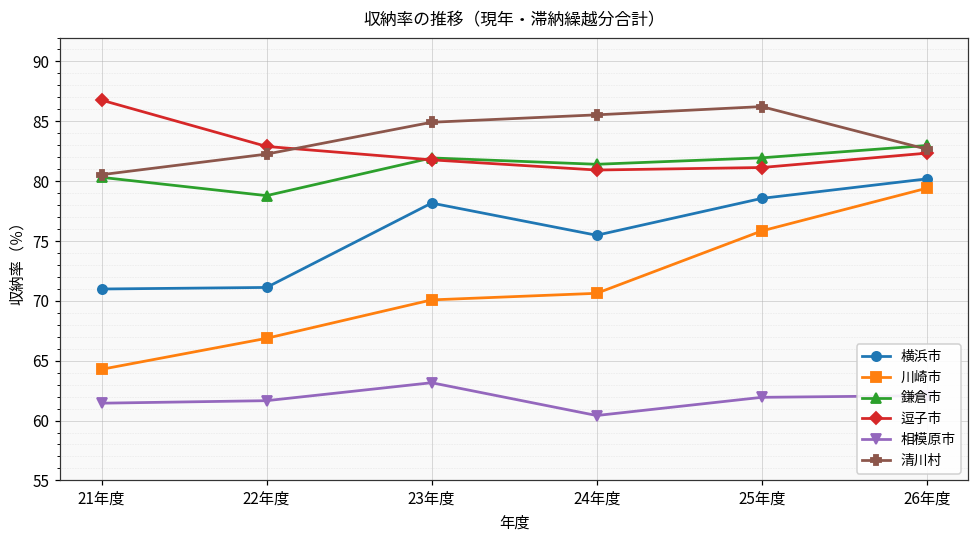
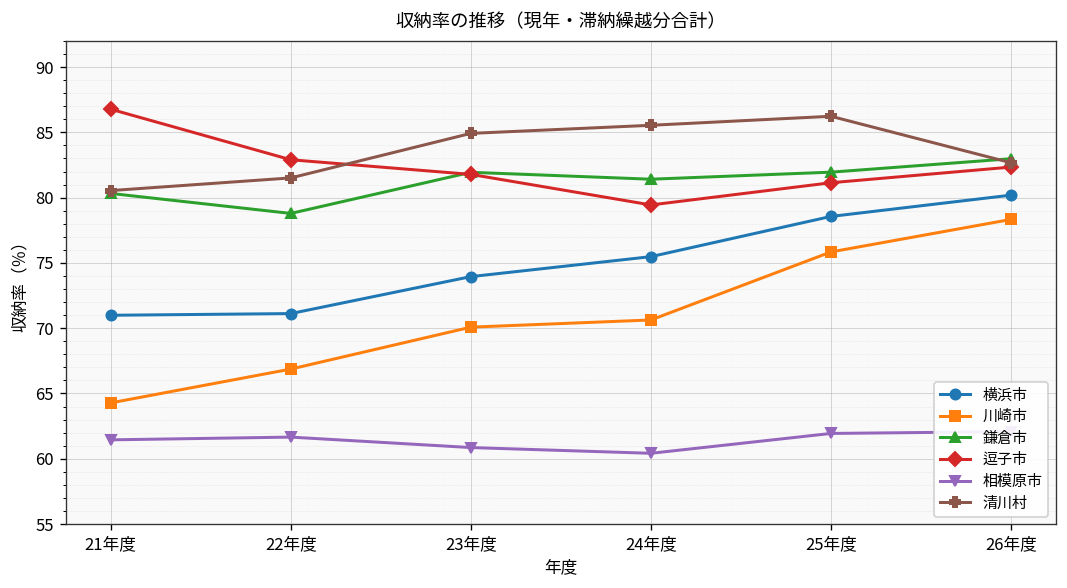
  {
    "横浜市": {
      "21年度": 71.0,
      "22年度": 71.1,
-     "23年度": 78.2,
+     "23年度": 74.0,
      "24年度": 75.5,
      "25年度": 78.6,
      "26年度": 80.2
    },
    "川崎市": {
      "21年度": 64.3,
      "22年度": 66.9,
      "23年度": 70.1,
      "24年度": 70.6,
      "25年度": 75.8,
-     "26年度": 79.4
+     "26年度": 78.3
    },
    "鎌倉市": {
      "22年度": 78.8,
      "24年度": 81.4,
      "25年度": 82.0,
      "26年度": 83.0
    },
    "逗子市": {
      "21年度": 86.8,
      "22年度": 82.9,
-     "24年度": 80.9,
+     "24年度": 79.4,
      "25年度": 81.1,
      "26年度": 82.3
    },
    "相模原市": {
      "21年度": 61.5,
      "22年度": 61.7,
-     "23年度": 63.2,
+     "23年度": 60.9,
      "24年度": 60.4,
      "25年度": 61.9
    },
    "清川村": {
-     "22年度": 82.3,
+     "22年度": 81.5,
      "23年度": 84.9,
      "24年度": 85.5,
      "25年度": 86.2,
      "26年度": 82.7
    }
  }
